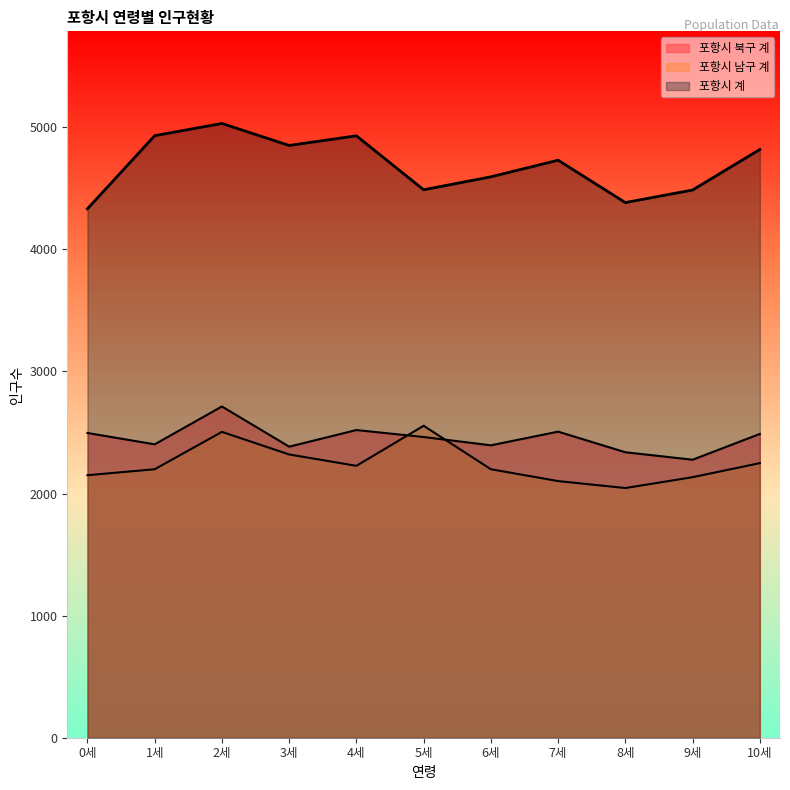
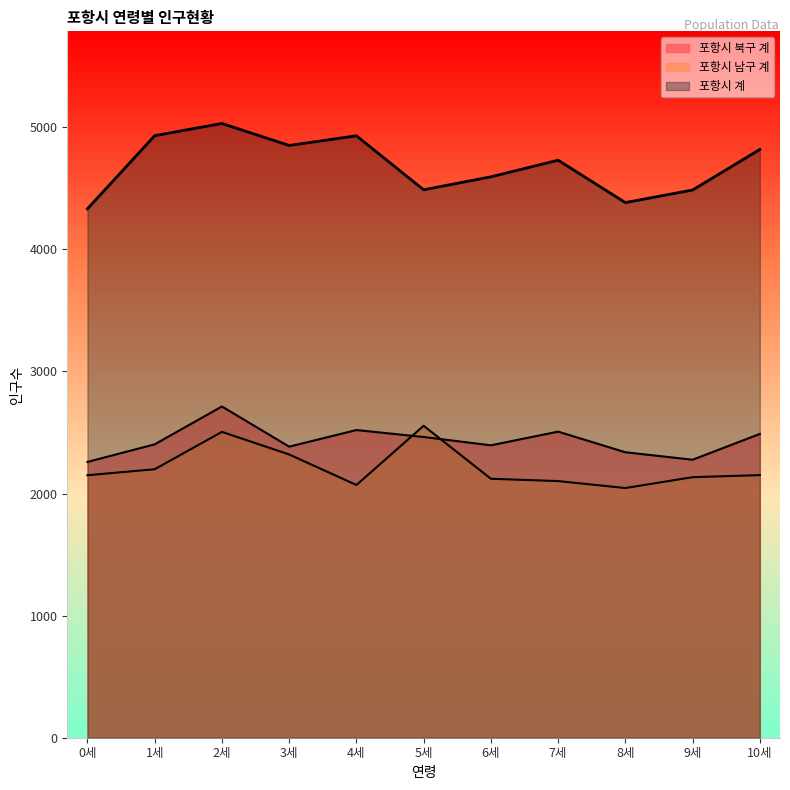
  {
    "포항시 북구 계": {
-     "0세": 2500,
+     "0세": 2260,
      "1세": 2400,
      "2세": 2710,
      "3세": 2380,
      "4세": 2520,
      "5세": 2460,
      "6세": 2400,
      "7세": 2510,
      "8세": 2340,
      "9세": 2280,
      "10세": 2490
    },
    "포항시 남구 계": {
      "0세": 2150,
      "1세": 2200,
      "2세": 2510,
      "3세": 2320,
-     "4세": 2230,
+     "4세": 2070,
      "5세": 2560,
-     "6세": 2200,
+     "6세": 2120,
      "7세": 2100,
      "8세": 2050,
      "9세": 2130,
-     "10세": 2250
+     "10세": 2150
    },
    "포항시 계": {
      "0세": 4330,
      "1세": 4930,
      "2세": 5030,
      "3세": 4850,
      "4세": 4930,
      "5세": 4490,
      "6세": 4590,
      "7세": 4730,
      "8세": 4380,
      "9세": 4490,
      "10세": 4820
    }
  }
